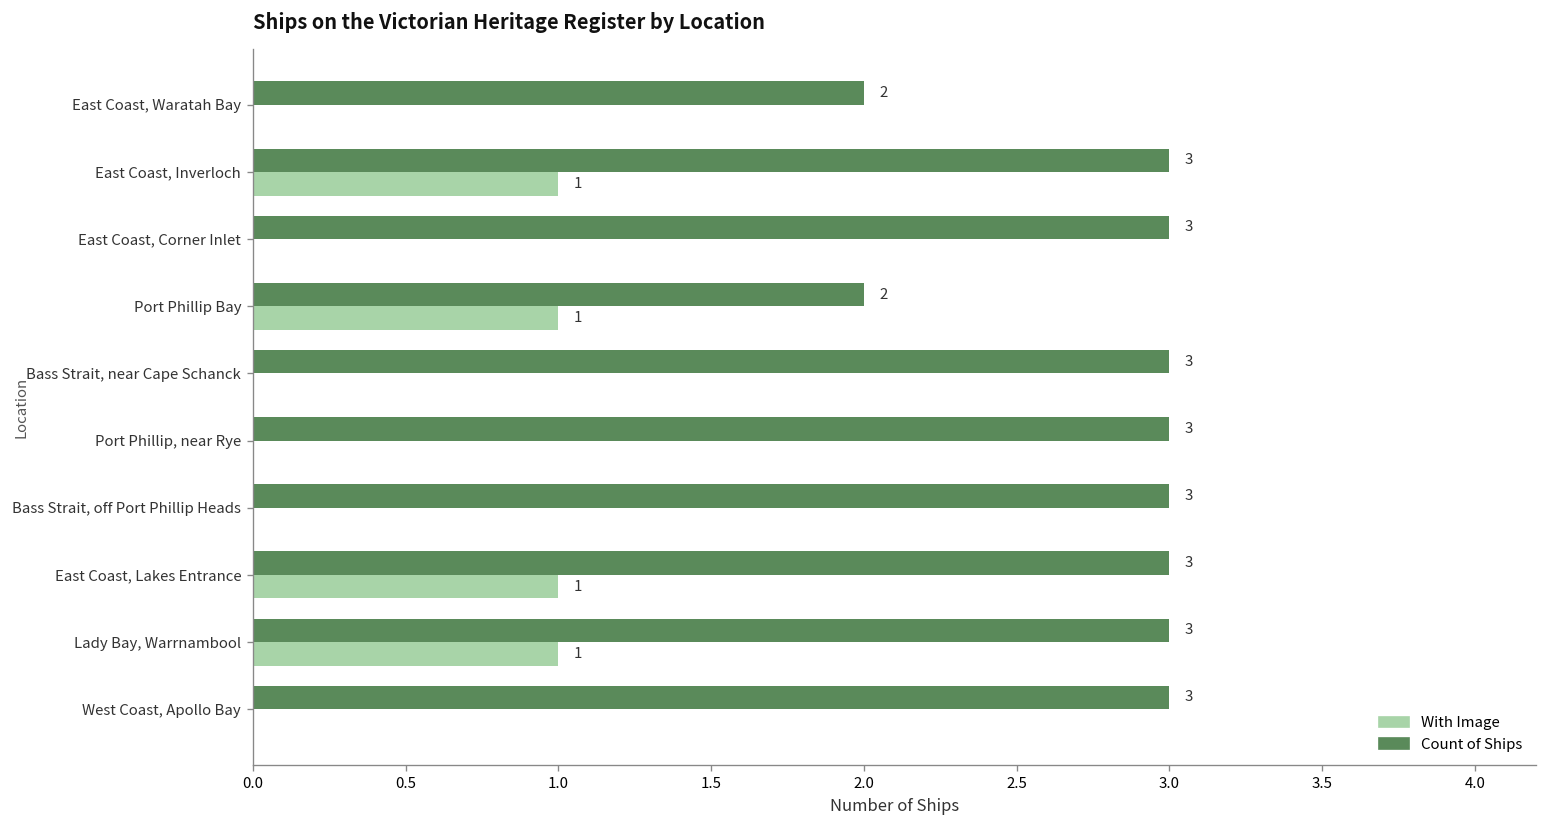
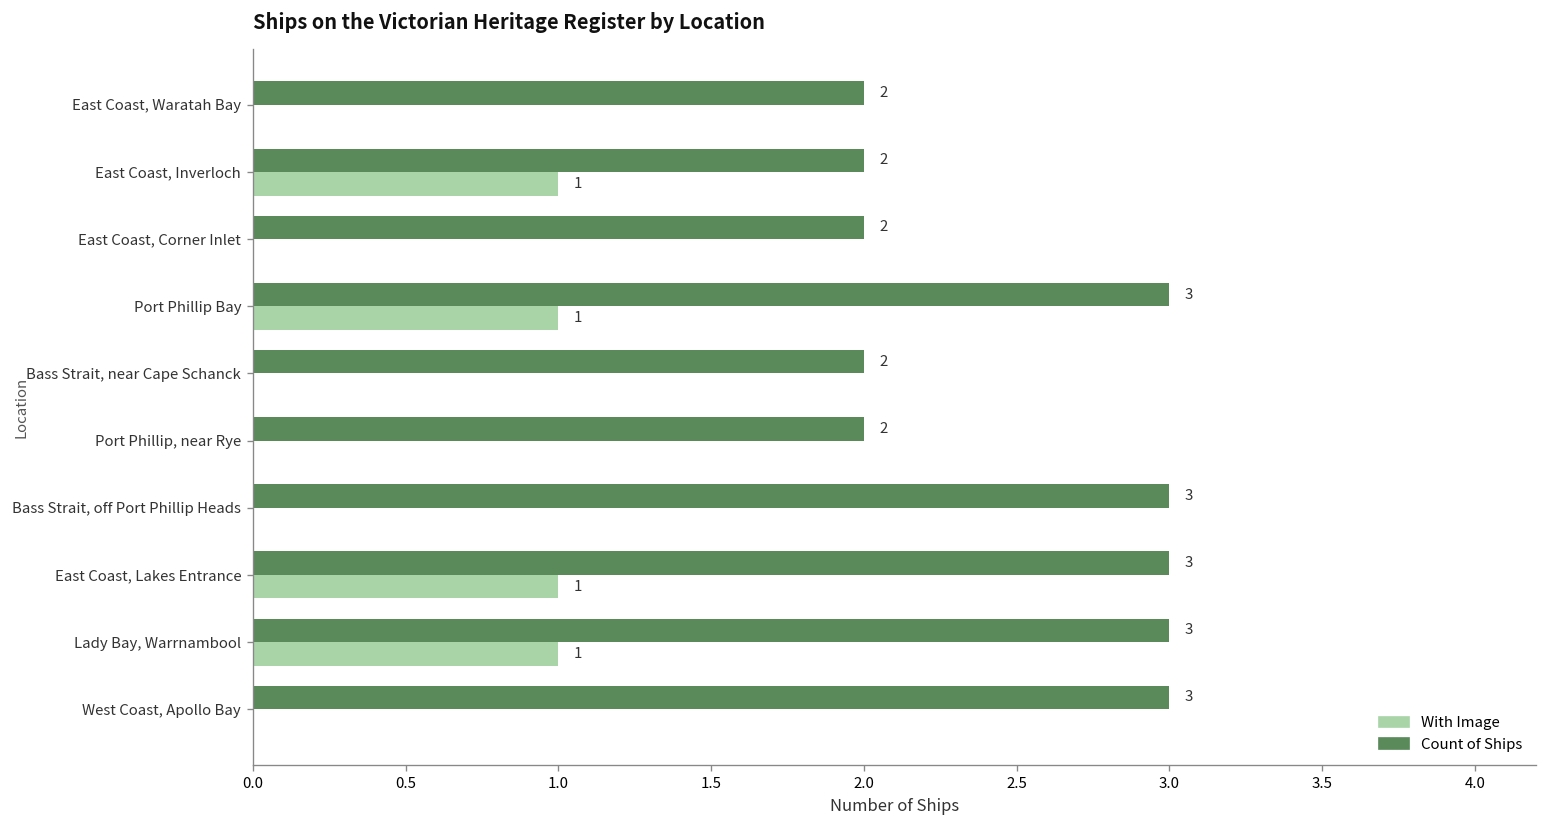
  {
    "Count of Ships": {
      "East Coast, Waratah Bay": 2,
-     "East Coast, Inverloch": 3,
-     "East Coast, Corner Inlet": 3,
-     "Port Phillip Bay": 2,
-     "Bass Strait, near Cape Schanck": 3,
-     "Port Phillip, near Rye": 3,
+     "East Coast, Inverloch": 2,
+     "East Coast, Corner Inlet": 2,
+     "Port Phillip Bay": 3,
+     "Bass Strait, near Cape Schanck": 2,
+     "Port Phillip, near Rye": 2,
      "Bass Strait, off Port Phillip Heads": 3,
      "East Coast, Lakes Entrance": 3,
      "Lady Bay, Warrnambool": 3,
      "West Coast, Apollo Bay": 3
    },
    "With Image": {
      "East Coast, Inverloch": 1,
      "Port Phillip Bay": 1,
      "East Coast, Lakes Entrance": 1,
      "Lady Bay, Warrnambool": 1
    }
  }
